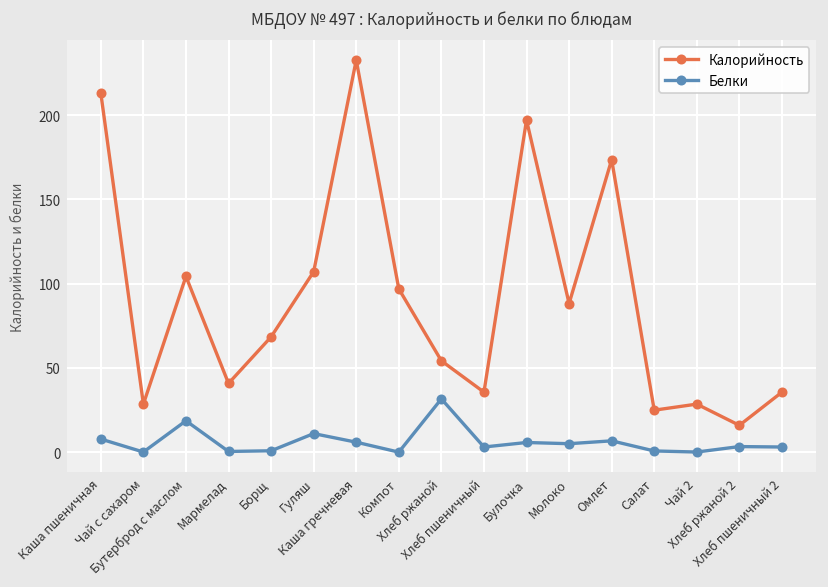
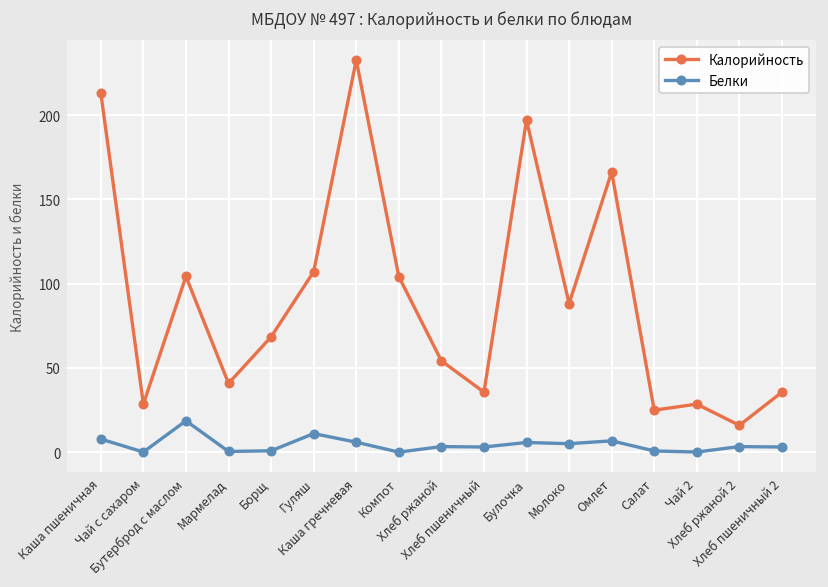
  {
    "Калорийность": {
      "Каша пшеничная": 213,
      "Чай с сахаром": 29,
      "Бутерброд с маслом": 104,
      "Мармелад": 41,
      "Борщ": 68,
      "Гуляш": 107,
      "Каша гречневая": 233,
-     "Компот": 97,
+     "Компот": 104,
      "Хлеб ржаной": 54,
      "Хлеб пшеничный": 36,
      "Булочка": 197,
      "Молоко": 88,
-     "Омлет": 174,
+     "Омлет": 166,
      "Салат": 25,
      "Чай 2": 29,
      "Хлеб ржаной 2": 16,
      "Хлеб пшеничный 2": 36
    },
    "Белки": {
      "Каша пшеничная": 8,
      "Чай с сахаром": 0,
      "Бутерброд с маслом": 19,
      "Мармелад": 0,
      "Борщ": 1,
      "Гуляш": 11,
      "Каша гречневая": 6,
      "Компот": 0,
-     "Хлеб ржаной": 32,
+     "Хлеб ржаной": 3,
      "Хлеб пшеничный": 3,
      "Булочка": 6,
      "Молоко": 5,
      "Омлет": 7,
      "Салат": 1,
      "Чай 2": 0,
      "Хлеб ржаной 2": 3,
      "Хлеб пшеничный 2": 3
    }
  }
